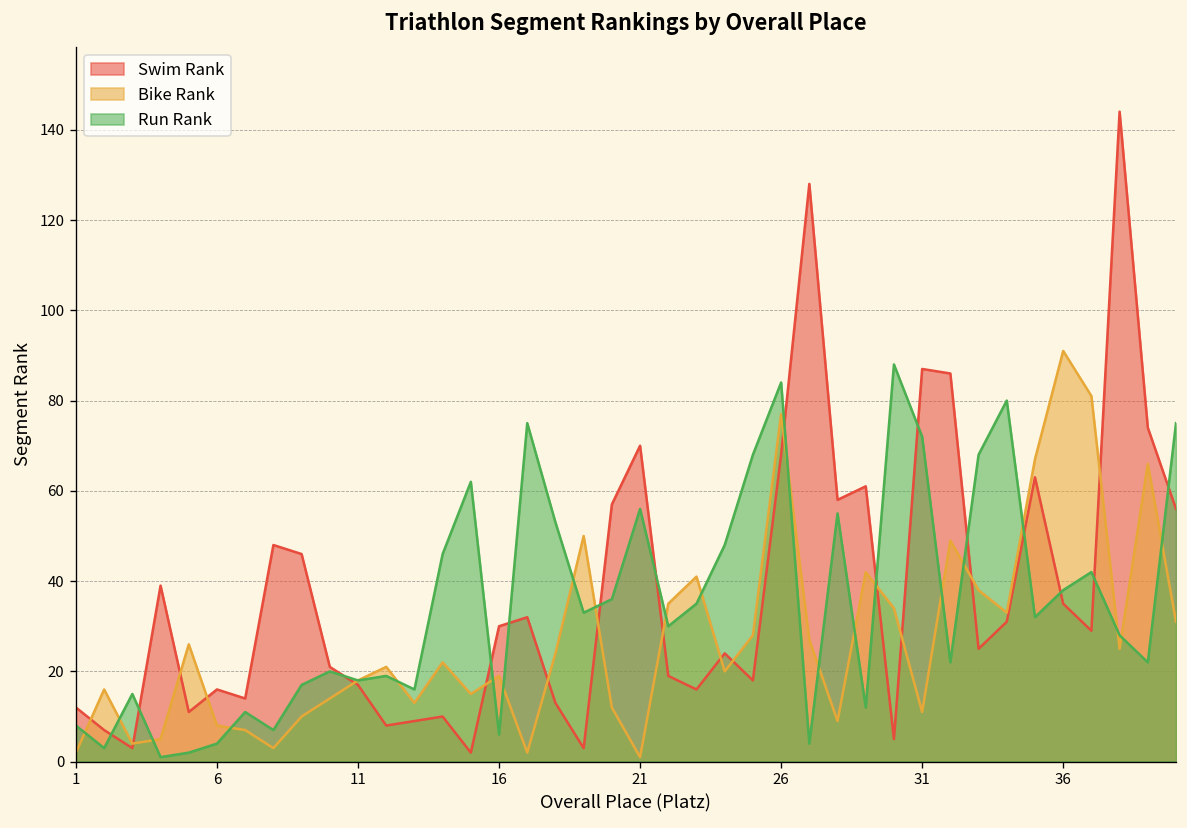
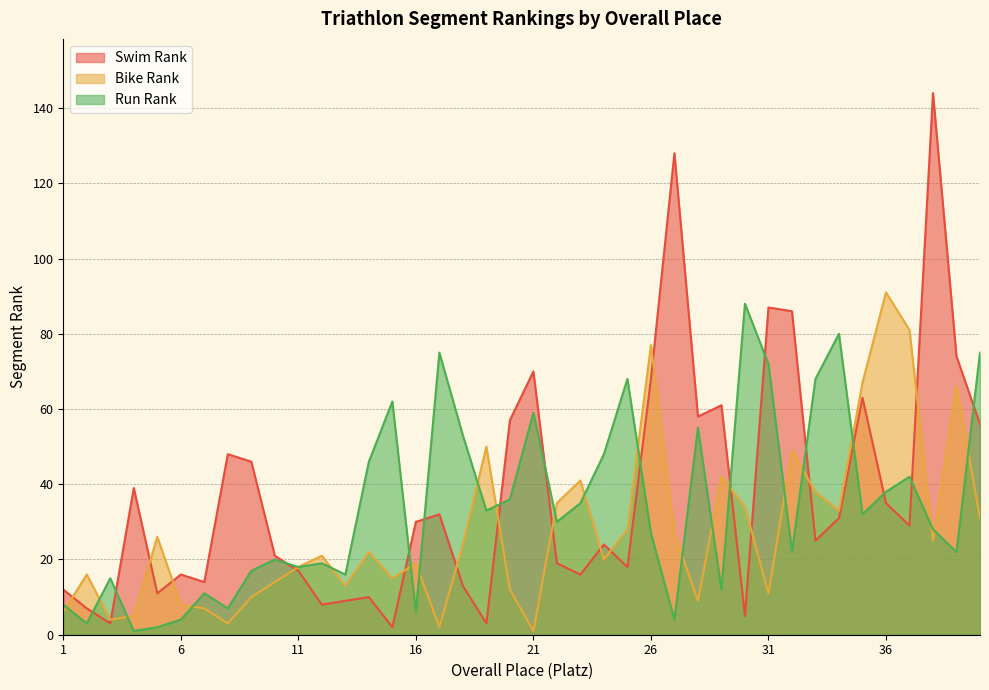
  {
    "Swim Rank": {
      "1": 12,
      "6": 16,
      "11": 17,
      "16": 30,
      "21": 70,
      "26": 68,
      "31": 87,
      "36": 35
    },
    "Bike Rank": {
-     "1": 2,
+     "1": 6,
      "6": 8,
      "16": 19,
      "21": 1,
      "26": 77,
      "31": 11,
      "36": 91
    },
    "Run Rank": {
      "1": 8,
      "6": 4,
      "16": 6,
-     "21": 56,
-     "26": 84,
+     "21": 59,
+     "26": 27,
      "31": 72,
      "36": 38
    }
  }
